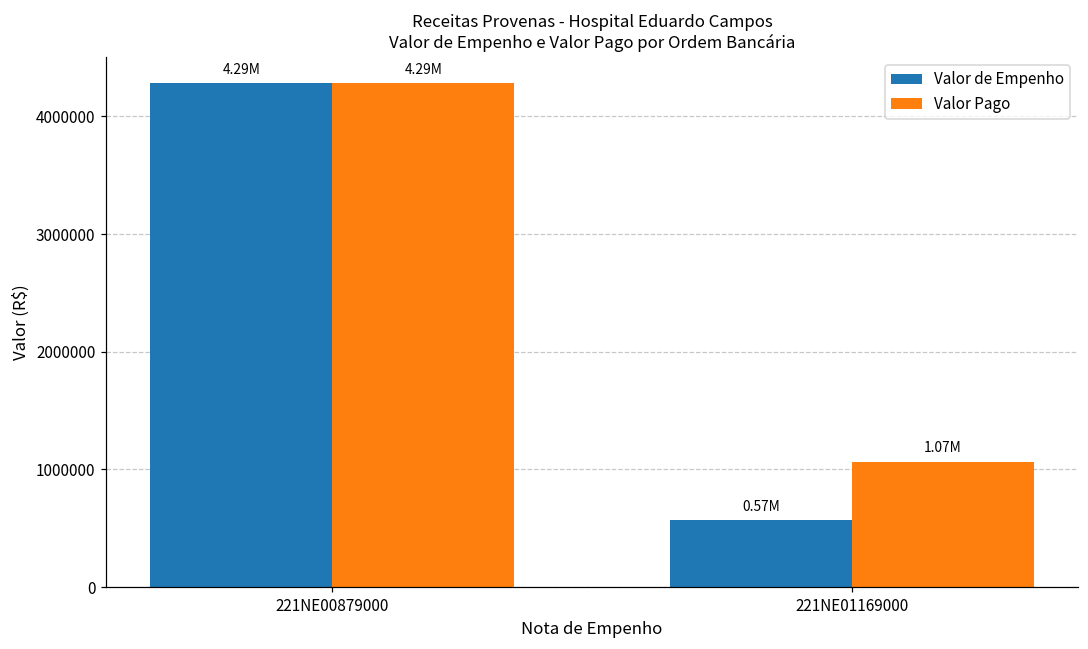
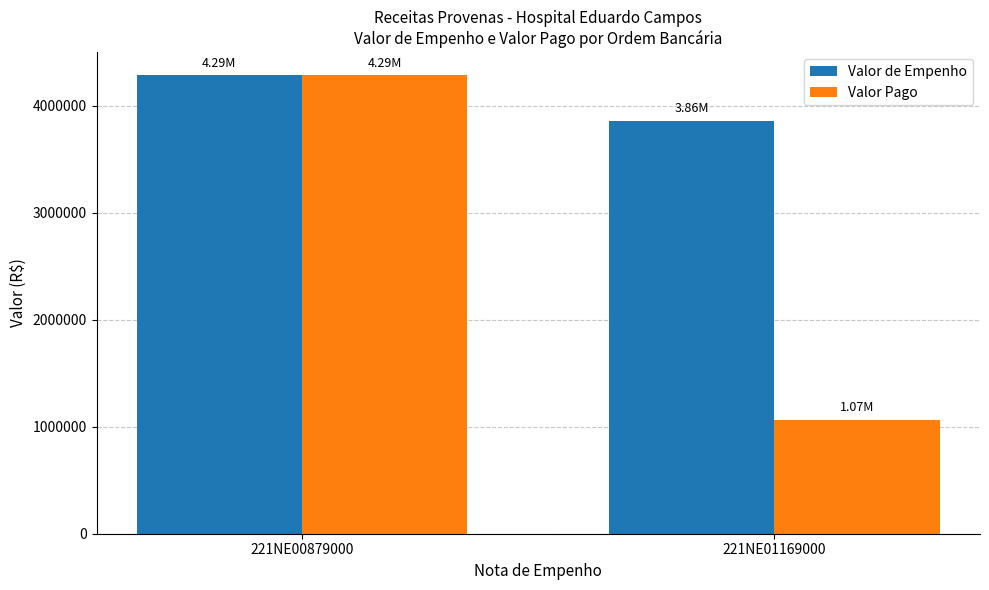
  {
    "Valor de Empenho": {
      "221NE00879000": "4.29M",
-     "221NE01169000": "0.57M"
+     "221NE01169000": "3.86M"
    },
    "Valor Pago": {
      "221NE00879000": "4.29M",
      "221NE01169000": "1.07M"
    }
  }
